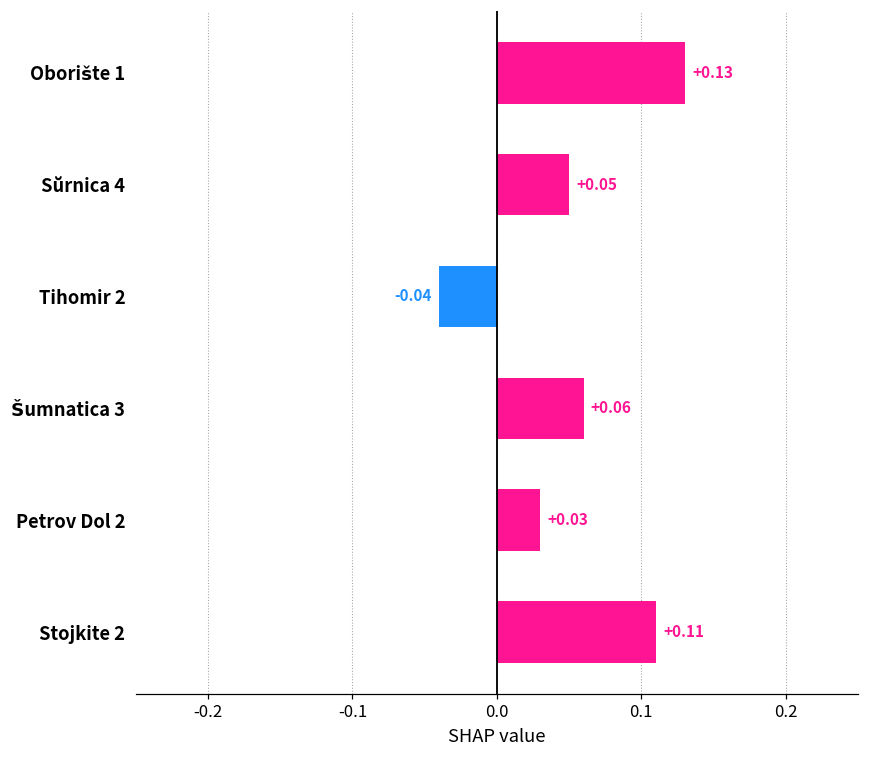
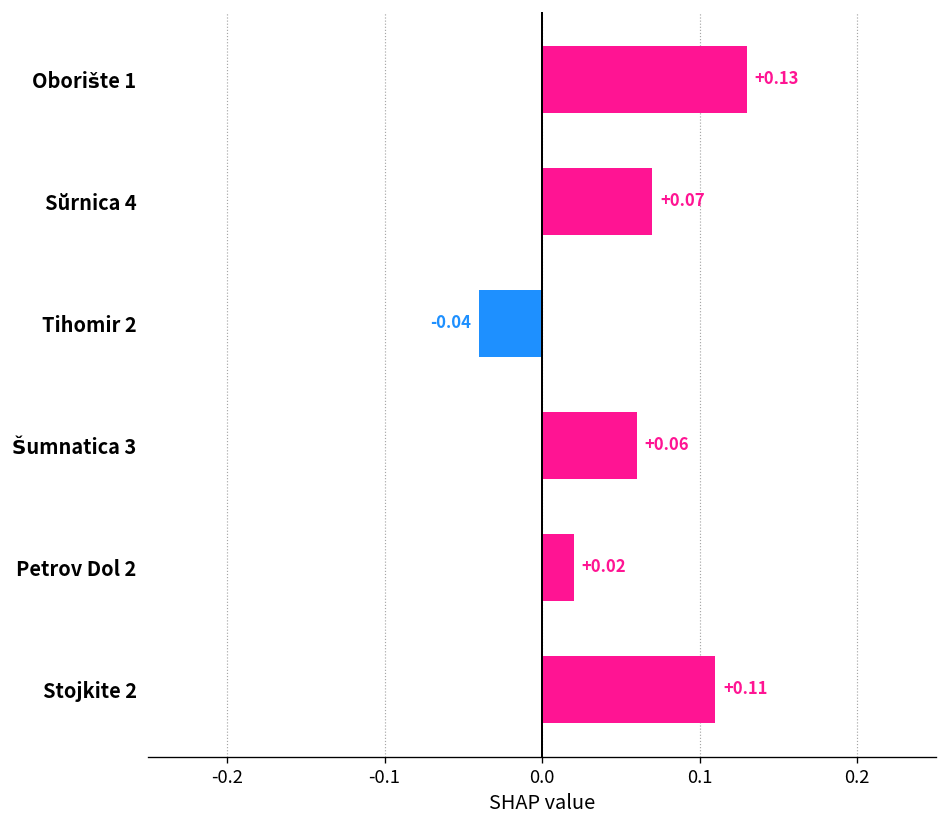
  {
    "Oborište 1": "+0.13",
-   "Sŭrnica 4": "+0.05",
+   "Sŭrnica 4": "+0.07",
    "Tihomir 2": "-0.04",
    "Šumnatica 3": "+0.06",
-   "Petrov Dol 2": "+0.03",
+   "Petrov Dol 2": "+0.02",
    "Stojkite 2": "+0.11"
  }
